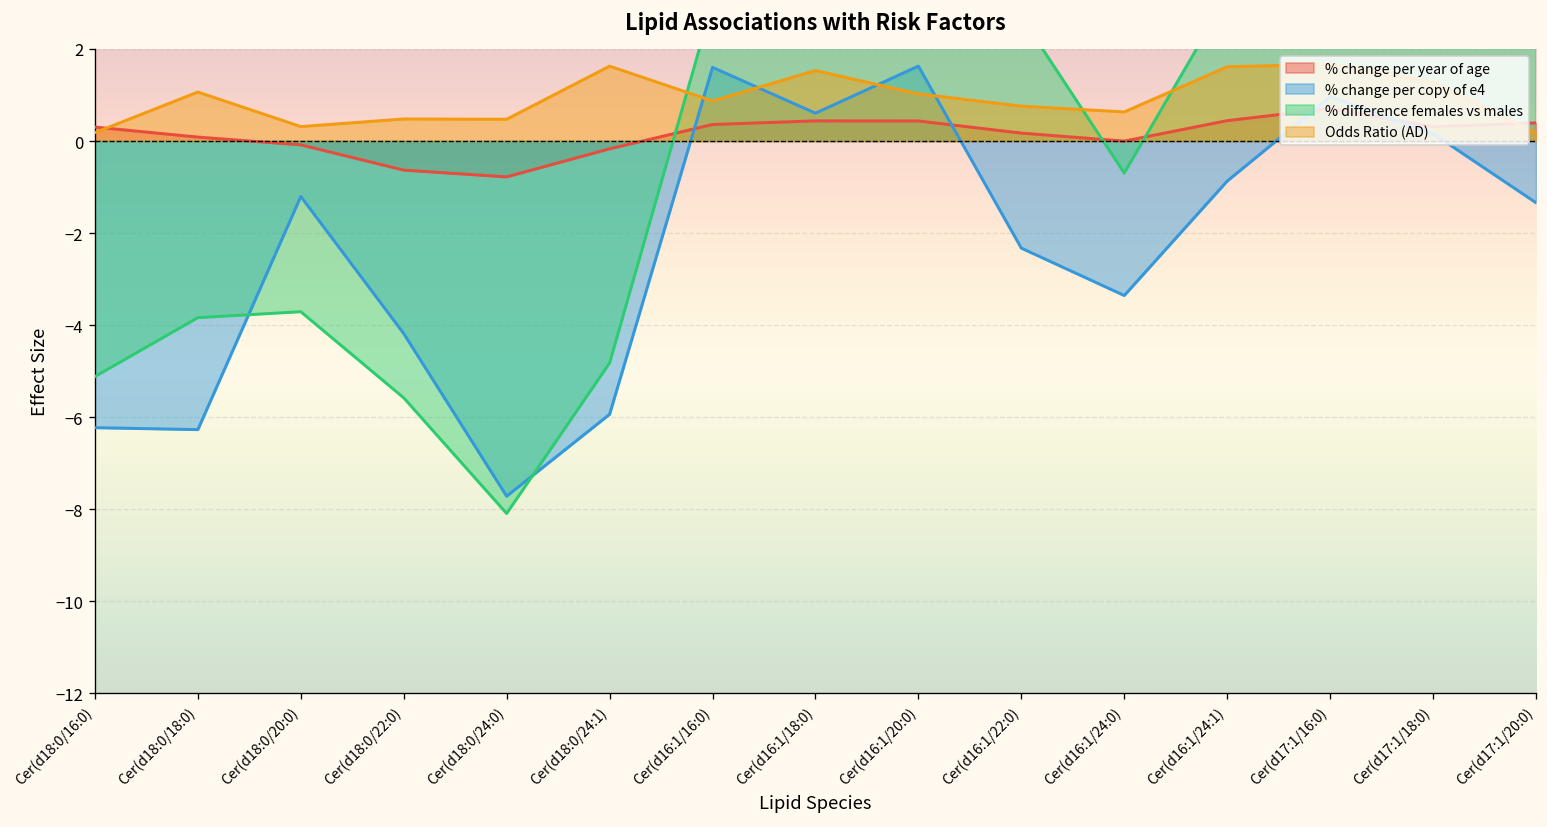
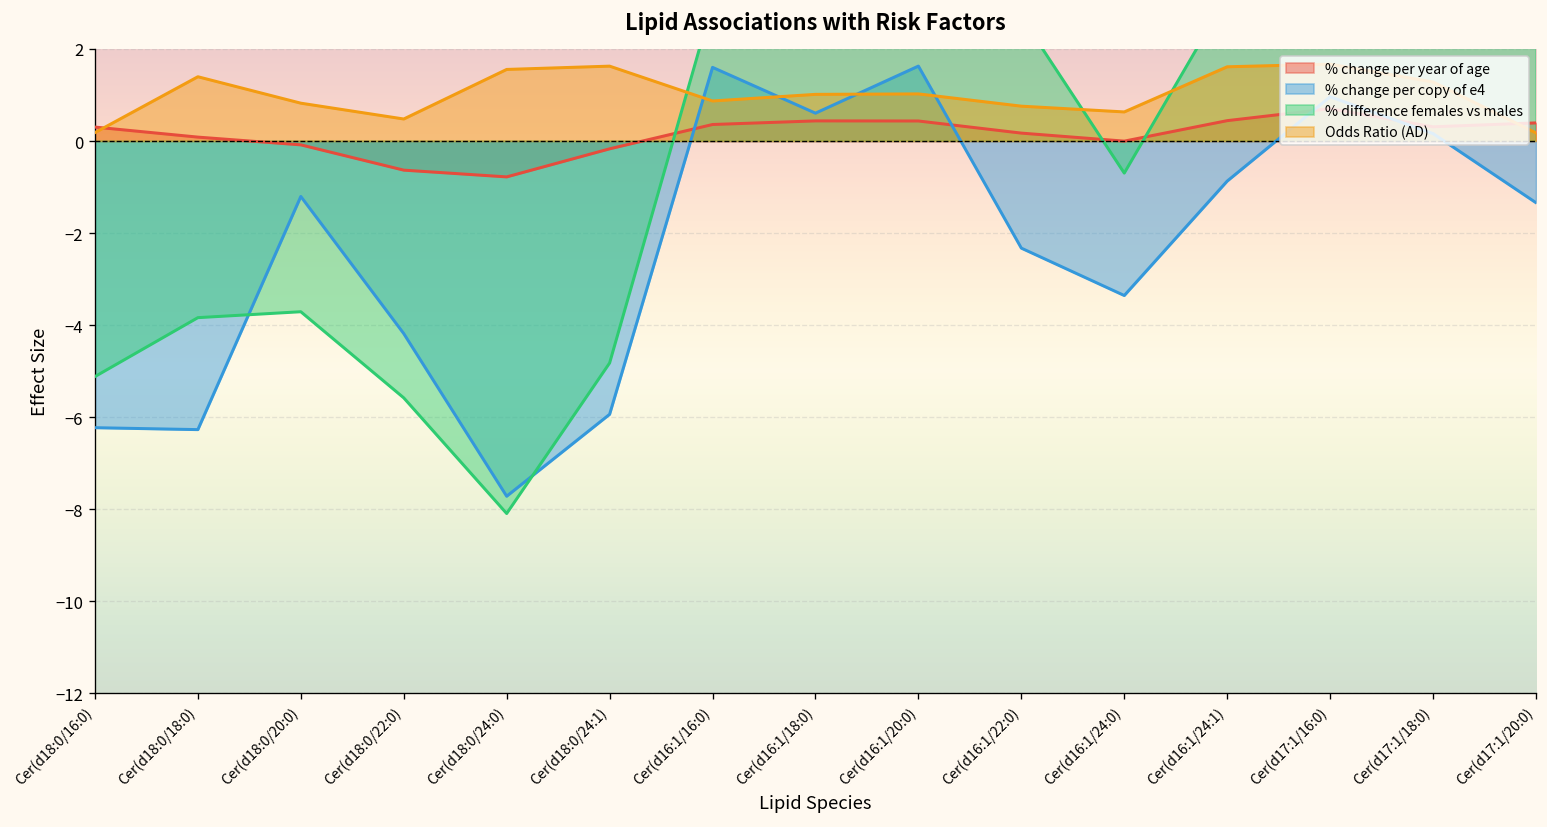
  {
    "Odds Ratio (AD)": {
      "Cer(d18:0/16:0)": 0.2,
-     "Cer(d18:0/18:0)": 1.1,
-     "Cer(d18:0/20:0)": 0.3,
+     "Cer(d18:0/18:0)": 1.4,
+     "Cer(d18:0/20:0)": 0.8,
      "Cer(d18:0/22:0)": 0.5,
-     "Cer(d18:0/24:0)": 0.5,
+     "Cer(d18:0/24:0)": 1.6,
      "Cer(d18:0/24:1)": 1.6,
      "Cer(d16:1/16:0)": 0.9,
-     "Cer(d16:1/18:0)": 1.5,
+     "Cer(d16:1/18:0)": 1.0,
      "Cer(d16:1/20:0)": 1.0,
      "Cer(d16:1/22:0)": 0.8,
      "Cer(d16:1/24:0)": 0.6,
      "Cer(d16:1/24:1)": 1.6,
      "Cer(d17:1/20:0)": 0.2
    }
  }
